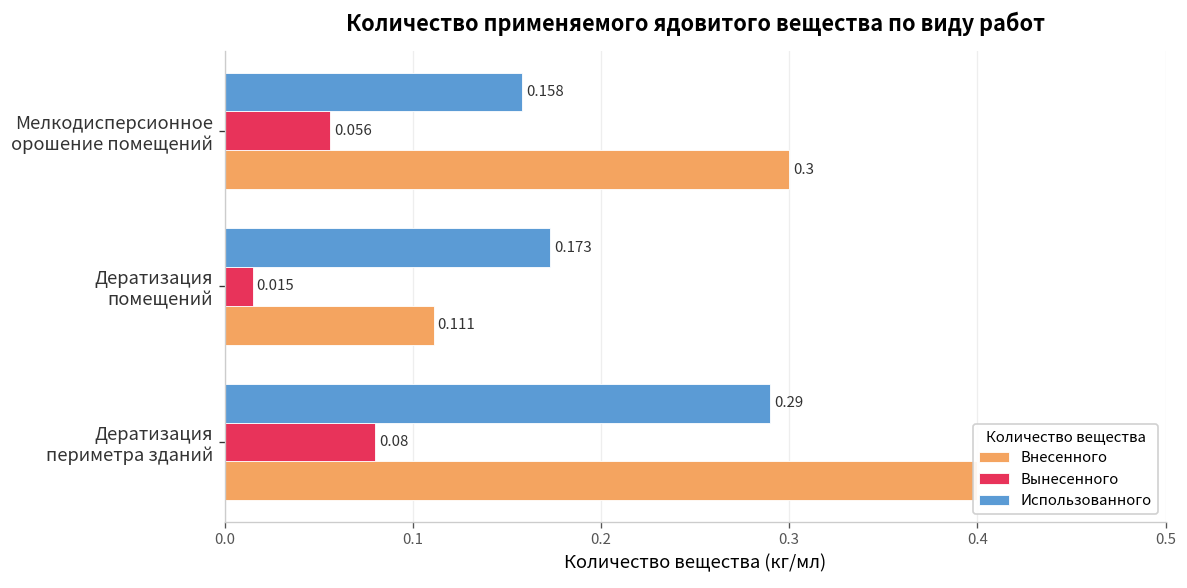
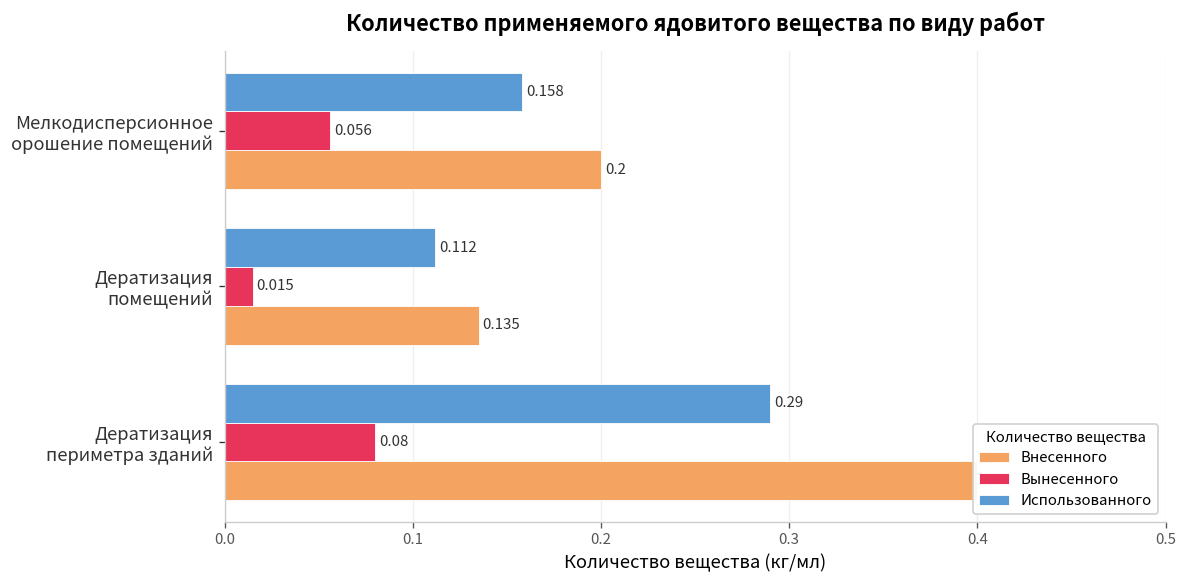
  {
    "Внесенного": {
-     "Мелкодисперсионное орошение помещений": 0.3,
-     "Дератизация помещений": 0.111
+     "Мелкодисперсионное орошение помещений": 0.2,
+     "Дератизация помещений": 0.135
    },
    "Вынесенного": {
      "Мелкодисперсионное орошение помещений": 0.056,
      "Дератизация помещений": 0.015,
      "Дератизация периметра зданий": 0.08
    },
    "Использованного": {
      "Мелкодисперсионное орошение помещений": 0.158,
-     "Дератизация помещений": 0.173,
+     "Дератизация помещений": 0.112,
      "Дератизация периметра зданий": 0.29
    }
  }
